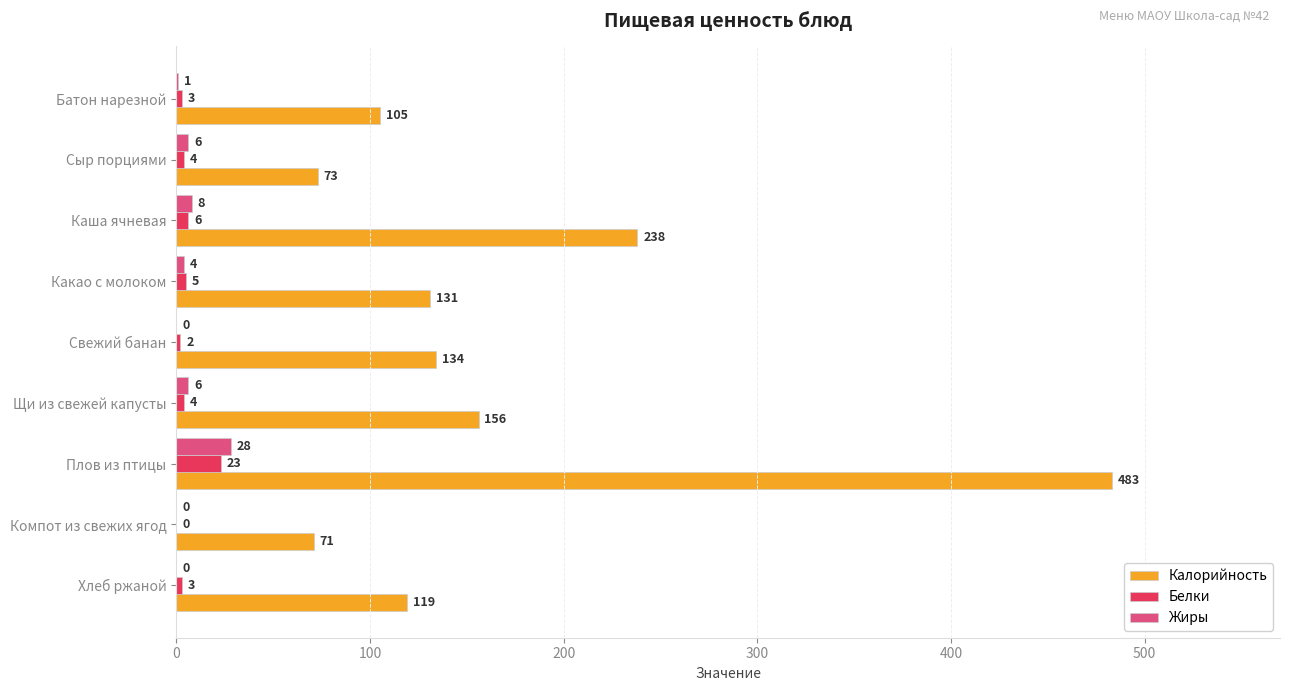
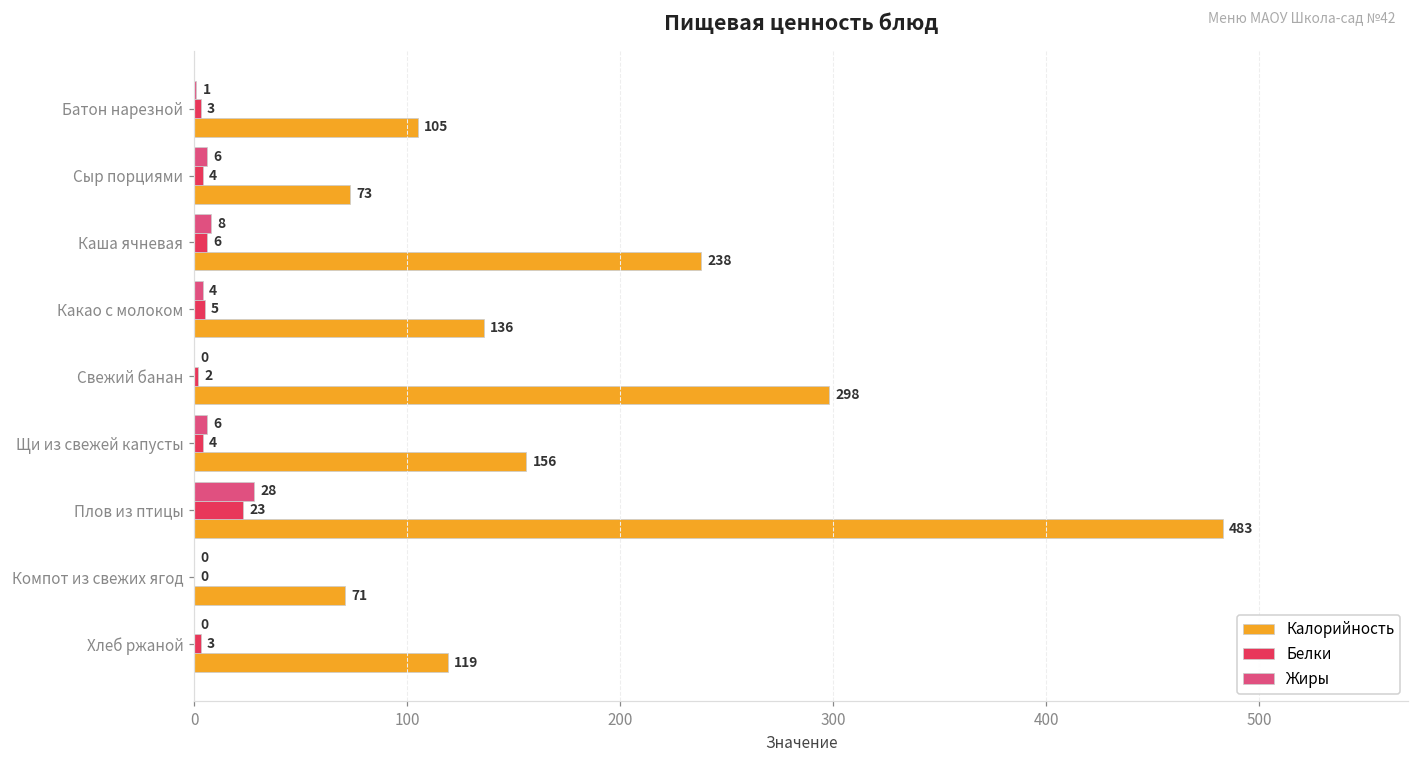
  {
    "Калорийность": {
      "Батон нарезной": 105,
      "Сыр порциями": 73,
      "Каша ячневая": 238,
-     "Какао с молоком": 131,
-     "Свежий банан": 134,
+     "Какао с молоком": 136,
+     "Свежий банан": 298,
      "Щи из свежей капусты": 156,
      "Плов из птицы": 483,
      "Компот из свежих ягод": 71,
      "Хлеб ржаной": 119
    }
  }
